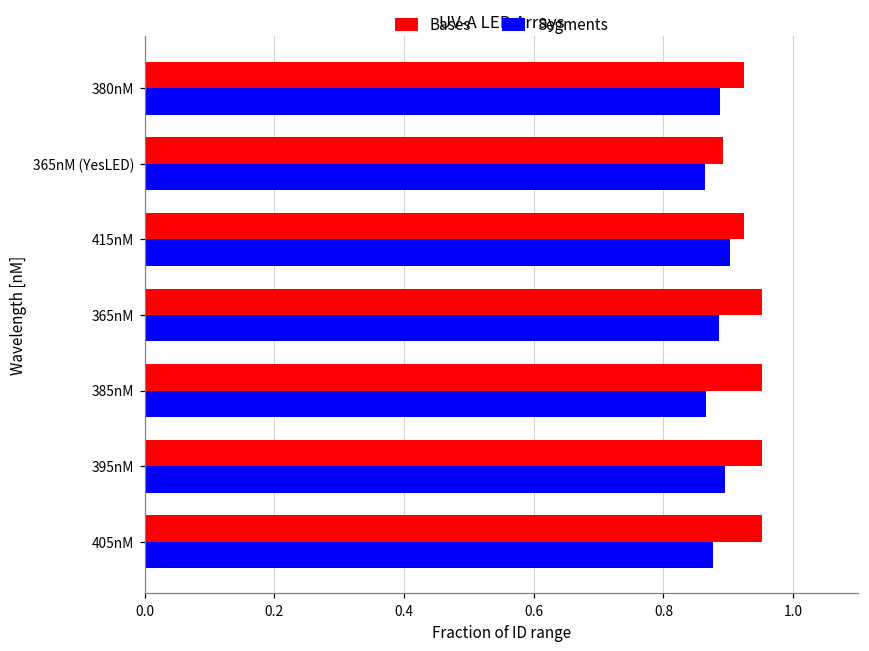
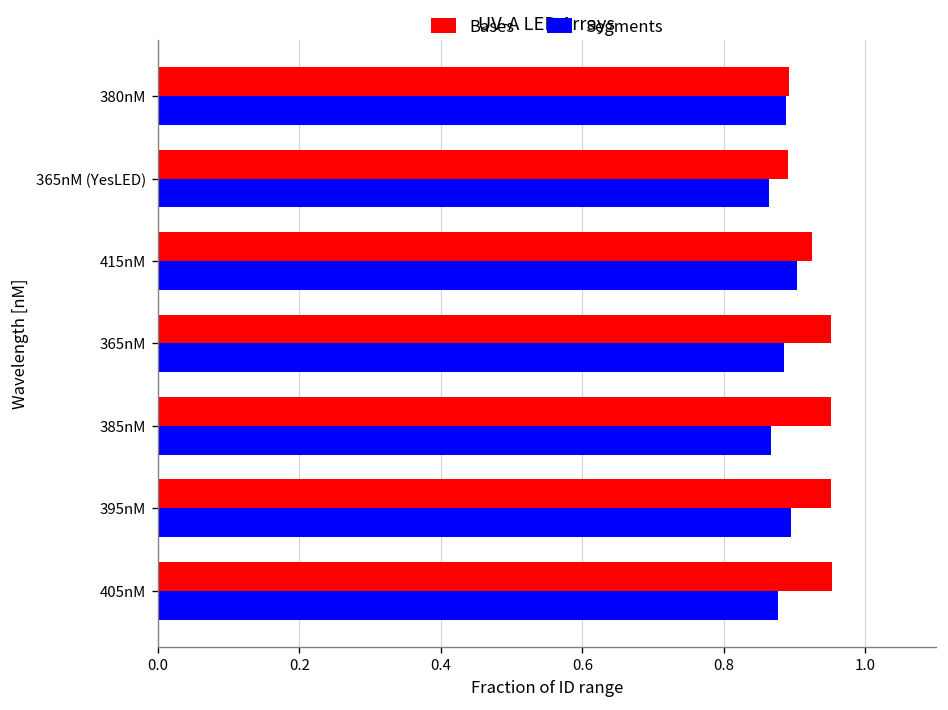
  {
    "Bases": {
-     "380nM": 0.92,
+     "380nM": 0.89,
      "365nM (YesLED)": 0.89,
      "415nM": 0.92,
      "365nM": 0.95,
      "385nM": 0.95,
      "395nM": 0.95,
      "405nM": 0.95
    },
    "Segments": {
      "380nM": 0.89,
      "365nM (YesLED)": 0.86,
      "415nM": 0.90,
      "365nM": 0.89,
      "385nM": 0.87,
      "395nM": 0.90,
      "405nM": 0.88
    }
  }
